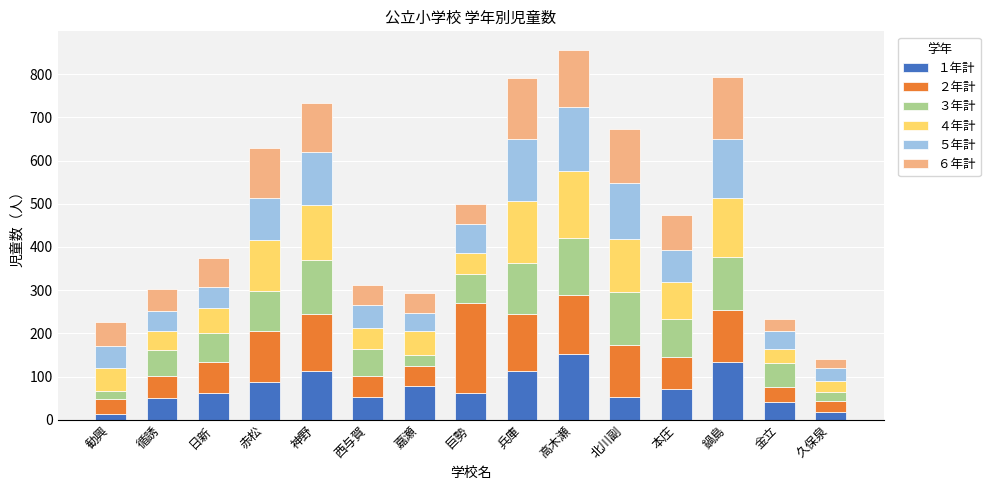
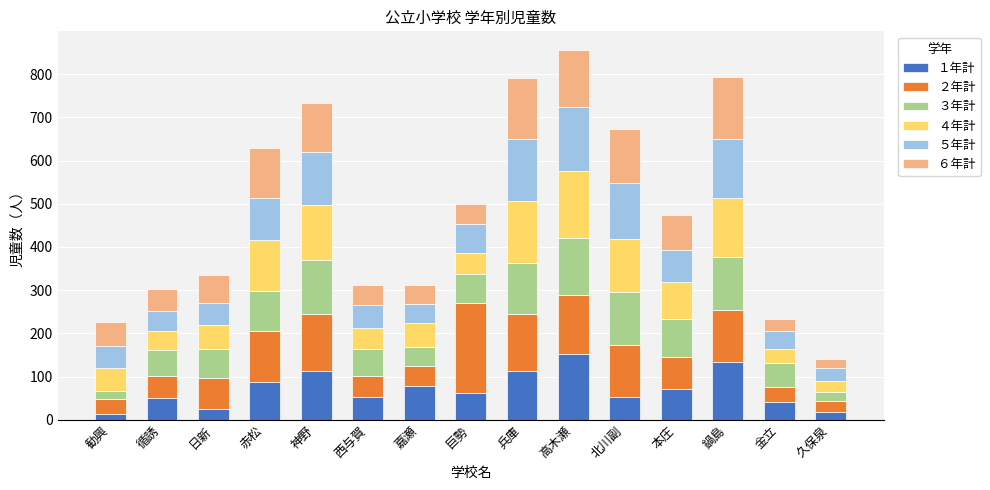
  {
    "１年計": {
      "勧興": 10,
      "循誘": 50,
-     "日新": 60,
+     "日新": 30,
      "赤松": 90,
      "神野": 110,
      "西与賀": 50,
      "嘉瀬": 80,
      "巨勢": 60,
      "兵庫": 110,
      "高木瀬": 150,
      "北川副": 50,
      "本庄": 70,
      "鍋島": 130,
      "金立": 40,
      "久保泉": 20
    },
    "２年計": {
      "勧興": 30,
      "循誘": 50,
      "日新": 70,
      "赤松": 120,
      "神野": 130,
      "西与賀": 50,
      "嘉瀬": 50,
      "巨勢": 210,
      "兵庫": 130,
      "高木瀬": 140,
      "北川副": 120,
      "本庄": 70,
      "鍋島": 120,
      "金立": 40,
      "久保泉": 30
    },
    "３年計": {
      "勧興": 20,
      "循誘": 60,
      "日新": 70,
      "赤松": 90,
      "神野": 130,
      "西与賀": 60,
-     "嘉瀬": 20,
+     "嘉瀬": 40,
      "巨勢": 70,
      "兵庫": 120,
      "高木瀬": 130,
      "北川副": 120,
      "本庄": 90,
      "鍋島": 120,
      "金立": 50,
      "久保泉": 20
    },
    "５年計": {
      "勧興": 50,
      "循誘": 50,
      "日新": 50,
      "赤松": 100,
      "神野": 120,
      "西与賀": 50,
      "嘉瀬": 40,
      "巨勢": 70,
      "兵庫": 140,
      "高木瀬": 150,
      "北川副": 130,
      "本庄": 70,
      "鍋島": 140,
      "金立": 40,
      "久保泉": 30
    }
  }
